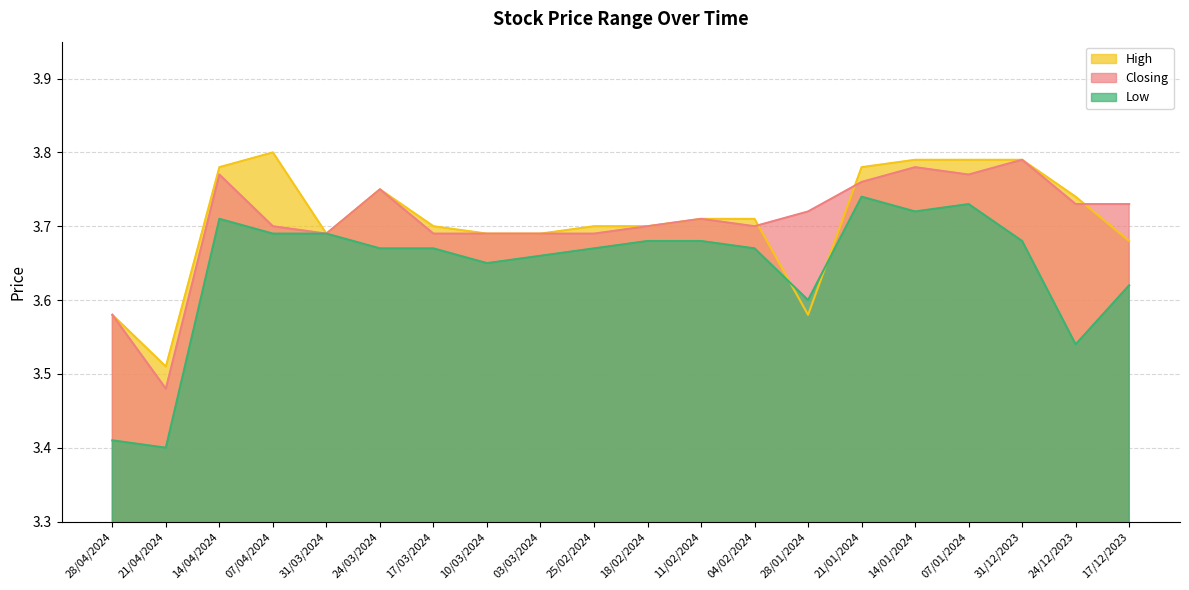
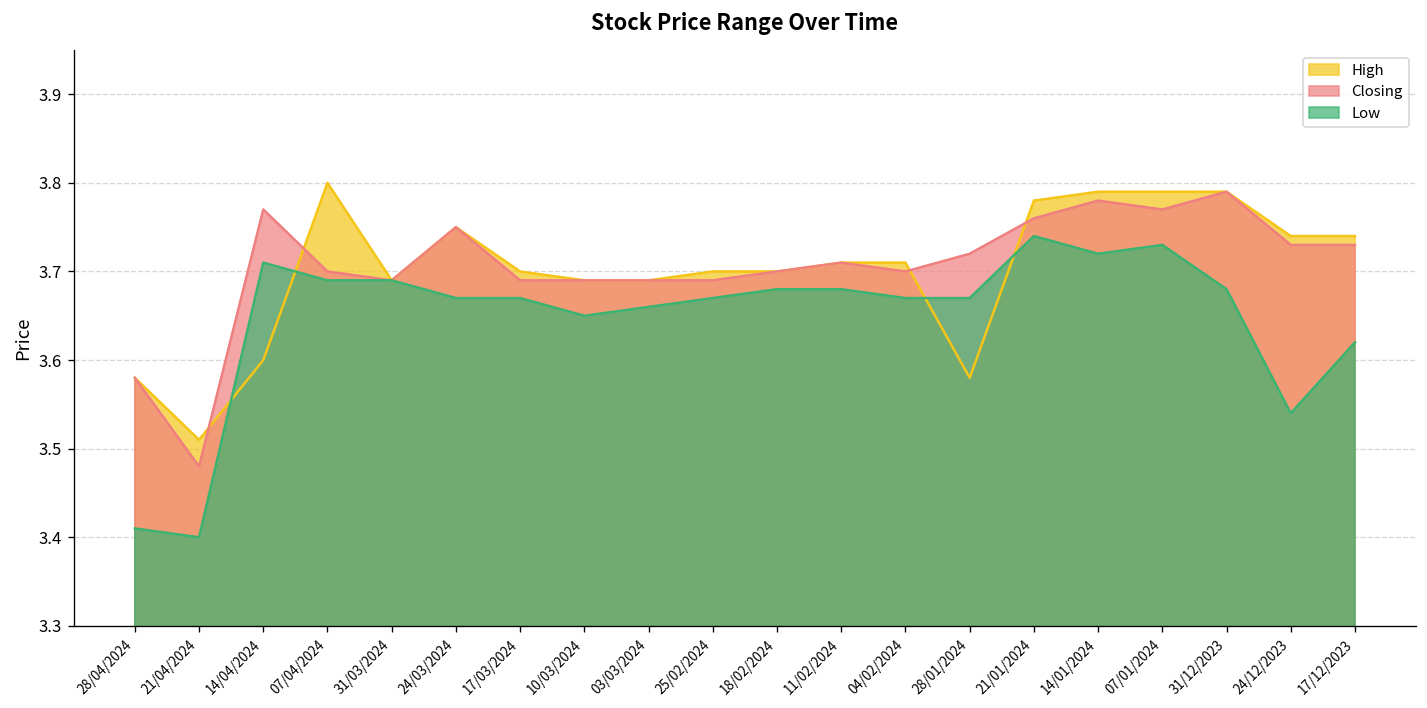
  {
    "High": {
      "21/04/2024": 3.51,
-     "14/04/2024": 3.78,
+     "14/04/2024": 3.60,
      "07/04/2024": 3.80,
      "17/03/2024": 3.70,
      "25/02/2024": 3.70,
      "04/02/2024": 3.71,
      "28/01/2024": 3.58,
      "21/01/2024": 3.78,
      "14/01/2024": 3.79,
      "07/01/2024": 3.79,
      "24/12/2023": 3.74,
-     "17/12/2023": 3.68
+     "17/12/2023": 3.74
    },
    "Closing": {
      "21/04/2024": 3.48,
      "14/04/2024": 3.77,
      "07/04/2024": 3.70,
      "17/03/2024": 3.69,
      "25/02/2024": 3.69,
      "04/02/2024": 3.70,
      "28/01/2024": 3.72,
      "21/01/2024": 3.76,
      "14/01/2024": 3.78,
      "07/01/2024": 3.77,
      "24/12/2023": 3.73,
      "17/12/2023": 3.73
    },
    "Low": {
      "28/04/2024": 3.41,
      "21/04/2024": 3.40,
      "14/04/2024": 3.71,
      "07/04/2024": 3.69,
      "24/03/2024": 3.67,
      "17/03/2024": 3.67,
      "10/03/2024": 3.65,
      "03/03/2024": 3.66,
      "25/02/2024": 3.67,
      "18/02/2024": 3.68,
      "11/02/2024": 3.68,
      "04/02/2024": 3.67,
-     "28/01/2024": 3.60,
+     "28/01/2024": 3.67,
      "21/01/2024": 3.74,
      "14/01/2024": 3.72,
      "07/01/2024": 3.73,
      "31/12/2023": 3.68,
      "24/12/2023": 3.54,
      "17/12/2023": 3.62
    }
  }
